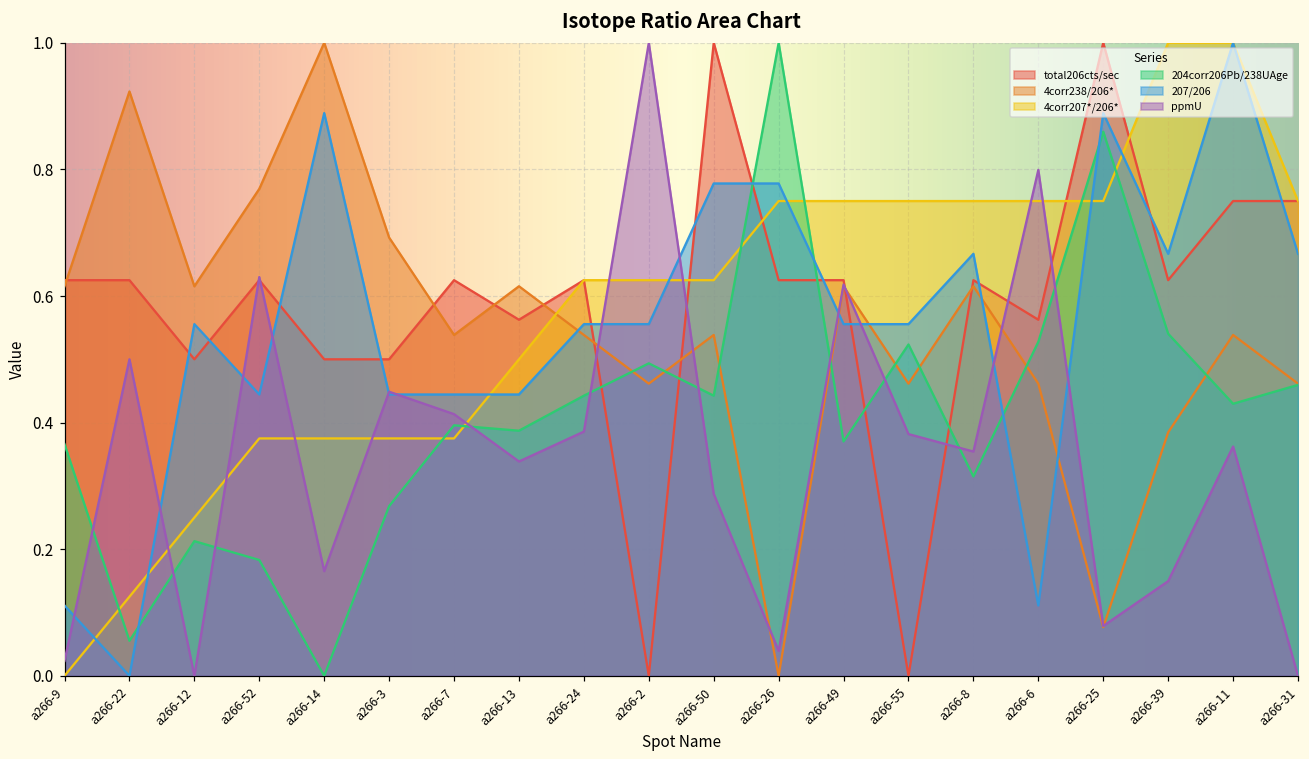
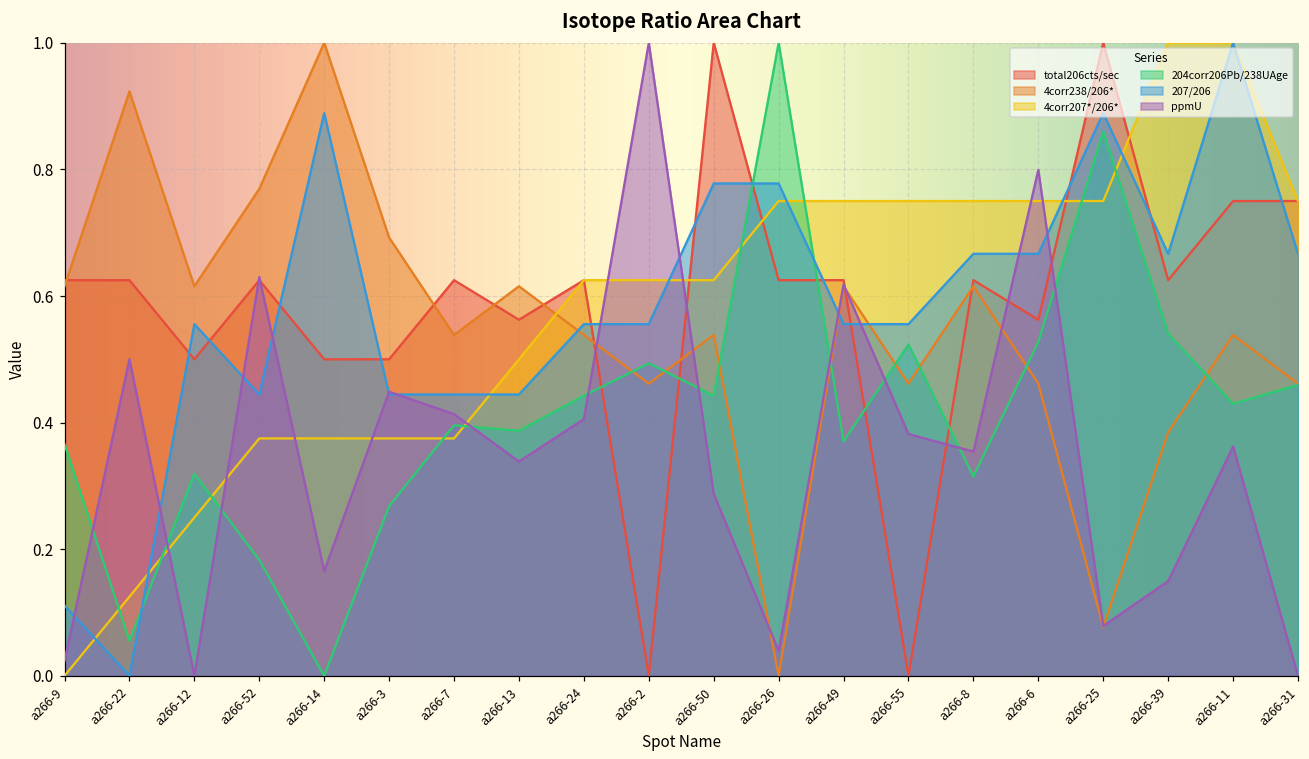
  {
    "204corr206Pb/238UAge": {
      "a266-9": 0.37,
      "a266-22": 0.06,
-     "a266-12": 0.21,
+     "a266-12": 0.32,
      "a266-52": 0.18,
      "a266-14": 0.00,
      "a266-3": 0.27,
      "a266-7": 0.40,
      "a266-13": 0.39,
      "a266-24": 0.44,
      "a266-2": 0.49,
      "a266-50": 0.44,
      "a266-26": 1.00,
      "a266-49": 0.37,
      "a266-55": 0.52,
      "a266-8": 0.31,
      "a266-6": 0.53,
      "a266-25": 0.86,
      "a266-39": 0.54,
      "a266-11": 0.43
    },
    "207/206": {
      "a266-9": 0.11,
      "a266-22": 0.00,
      "a266-12": 0.56,
      "a266-52": 0.44,
      "a266-14": 0.89,
      "a266-7": 0.44,
      "a266-13": 0.44,
      "a266-24": 0.56,
      "a266-2": 0.56,
      "a266-50": 0.78,
      "a266-26": 0.78,
      "a266-49": 0.56,
      "a266-55": 0.56,
      "a266-8": 0.67,
-     "a266-6": 0.11,
+     "a266-6": 0.67,
      "a266-39": 0.67,
      "a266-31": 0.67
    },
    "ppmU": {
      "a266-9": 0.02,
      "a266-22": 0.50,
      "a266-12": 0.00,
      "a266-52": 0.63,
      "a266-14": 0.17,
      "a266-7": 0.41,
      "a266-13": 0.34,
-     "a266-24": 0.39,
+     "a266-24": 0.41,
      "a266-2": 1.00,
      "a266-50": 0.29,
      "a266-26": 0.04,
      "a266-55": 0.38,
      "a266-8": 0.35,
      "a266-6": 0.80,
      "a266-39": 0.15,
      "a266-11": 0.36,
      "a266-31": 0.00
    }
  }
